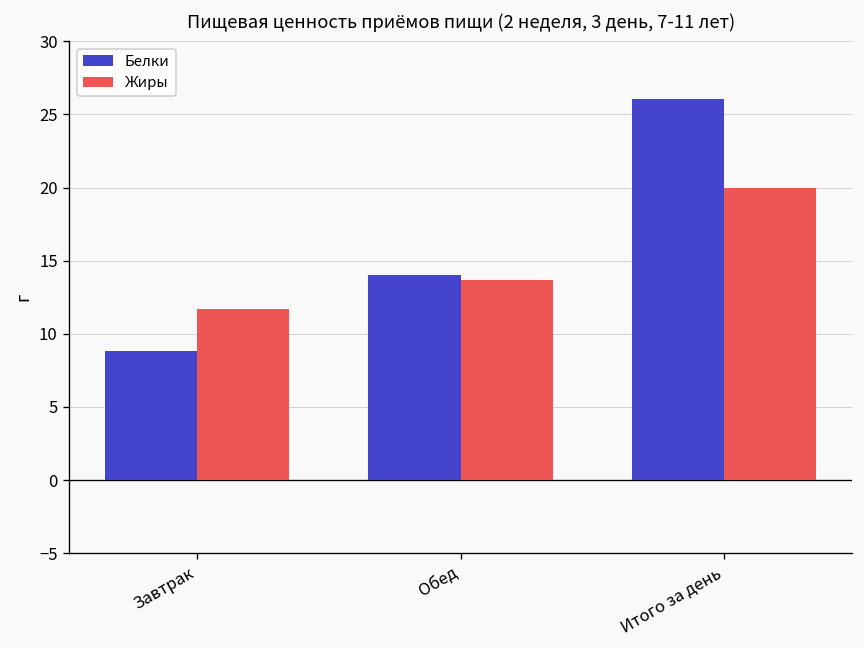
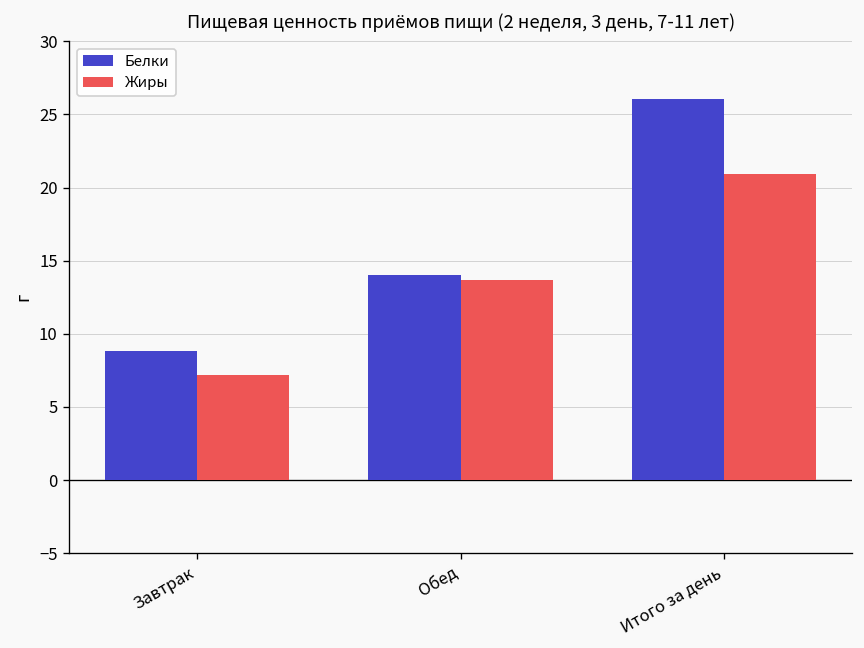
  {
    "Белки": {
      "Завтрак": 8.8,
      "Обед": 14.0,
      "Итого за день": 26.1
    },
    "Жиры": {
-     "Завтрак": 11.7,
+     "Завтрак": 7.2,
      "Обед": 13.7,
-     "Итого за день": 20.0
+     "Итого за день": 20.9
    }
  }
